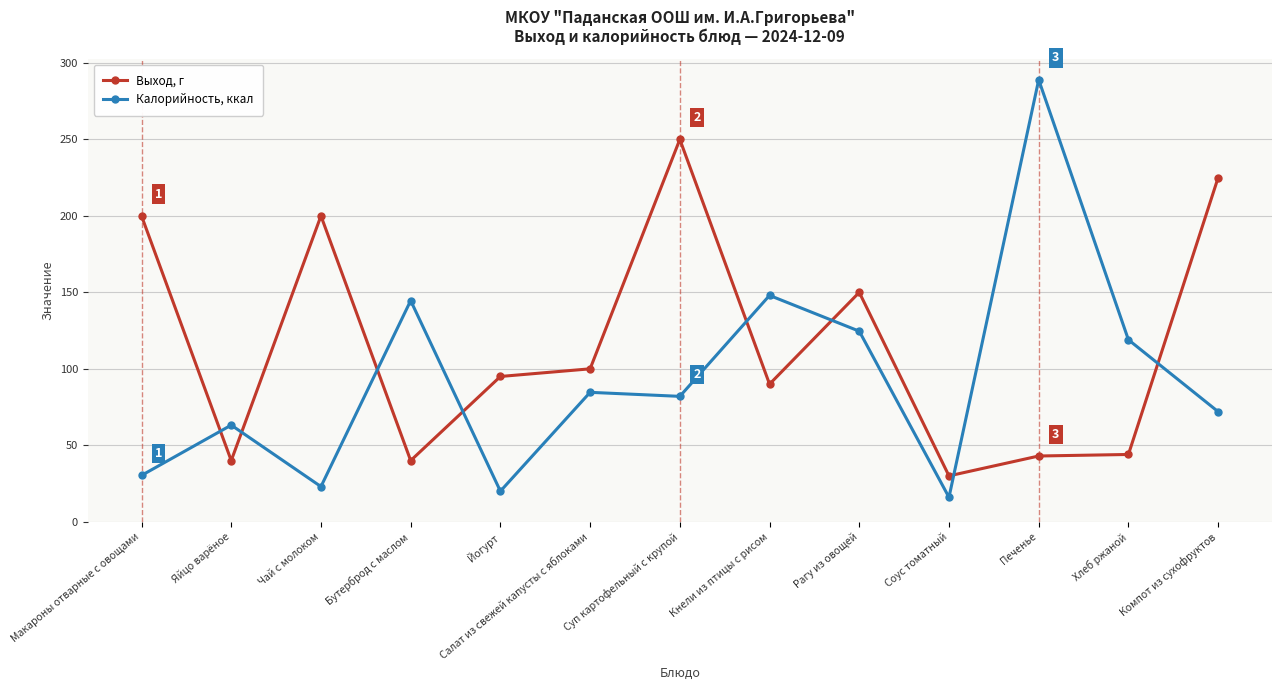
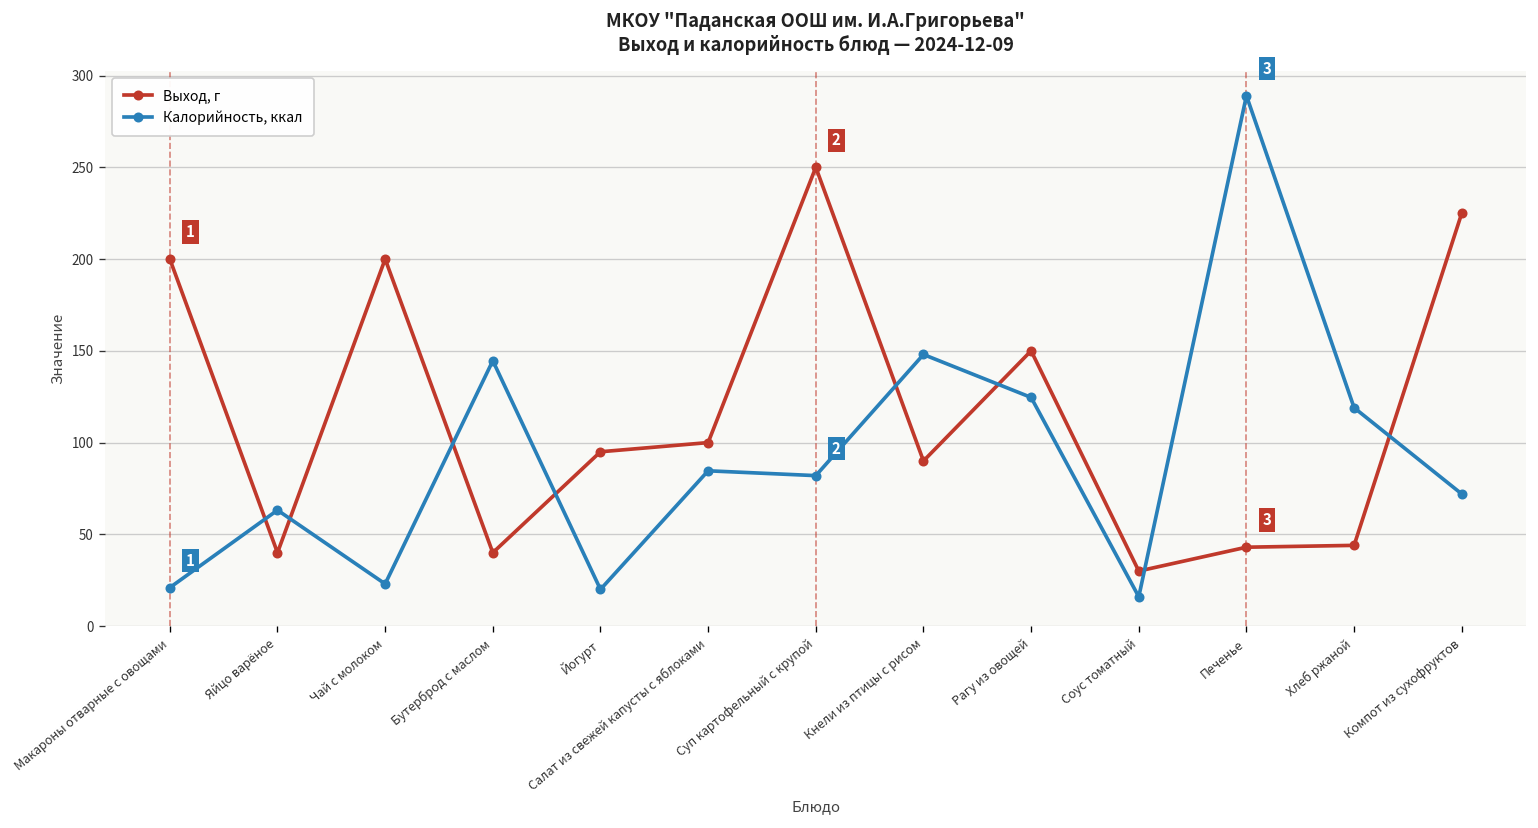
  {
    "Выход, г": {
      "Яйцо варёное": 40,
      "Чай с молоком": 200,
      "Бутерброд с маслом": 40,
      "Йогурт": 95,
      "Салат из свежей капусты с яблоками": 100,
      "Кнели из птицы с рисом": 90,
      "Рагу из овощей": 150,
      "Соус томатный": 30,
      "Хлеб ржаной": 44,
      "Компот из сухофруктов": 225
    },
    "Калорийность, ккал": {
-     "Макароны отварные с овощами": 30,
+     "Макароны отварные с овощами": 21,
      "Яйцо варёное": 63,
      "Чай с молоком": 23,
      "Бутерброд с маслом": 145,
      "Йогурт": 20,
      "Салат из свежей капусты с яблоками": 85,
      "Кнели из птицы с рисом": 148,
      "Рагу из овощей": 125,
      "Соус томатный": 16,
      "Хлеб ржаной": 119,
      "Компот из сухофруктов": 72
    }
  }
